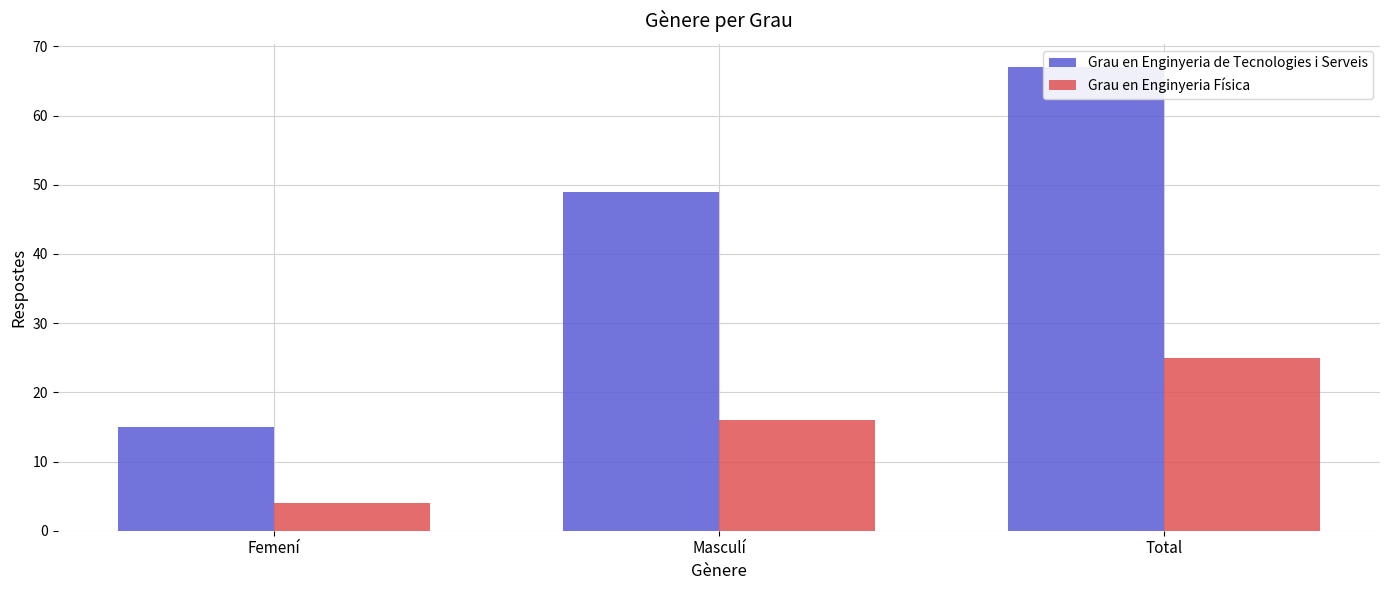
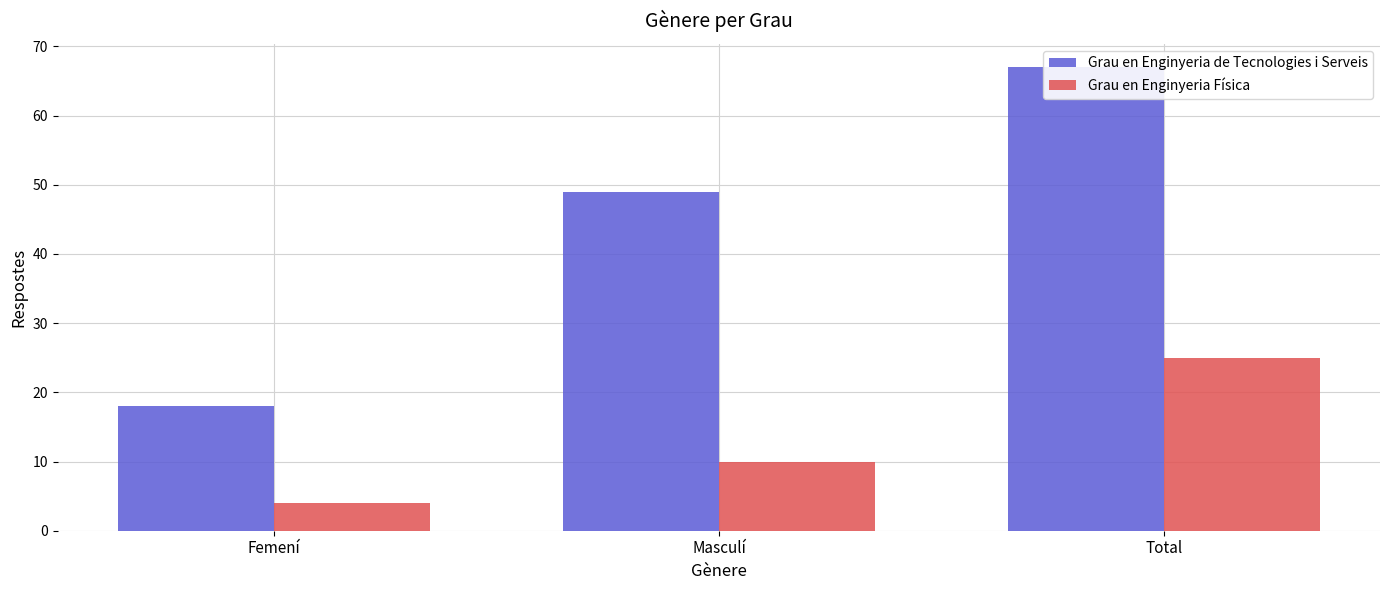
  {
    "Grau en Enginyeria de Tecnologies i Serveis": {
-     "Femení": 15,
+     "Femení": 18,
      "Masculí": 49
    },
    "Grau en Enginyeria Física": {
      "Femení": 4,
-     "Masculí": 16,
+     "Masculí": 10,
      "Total": 25
    }
  }
